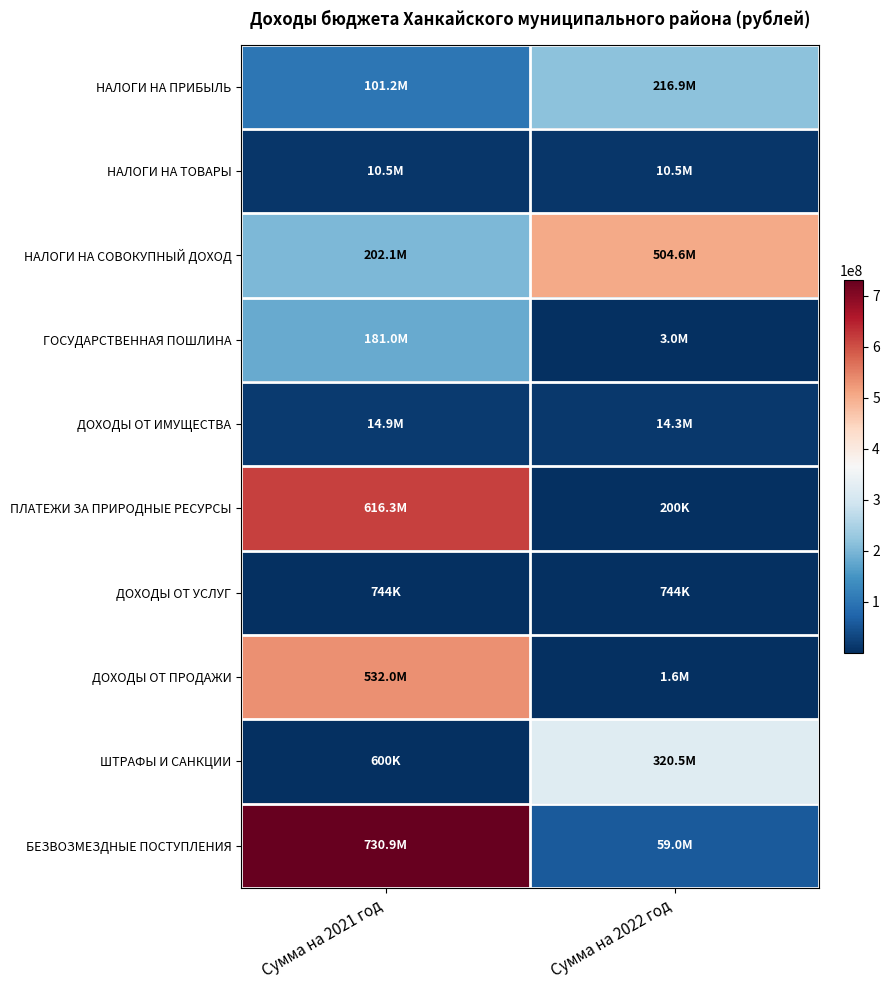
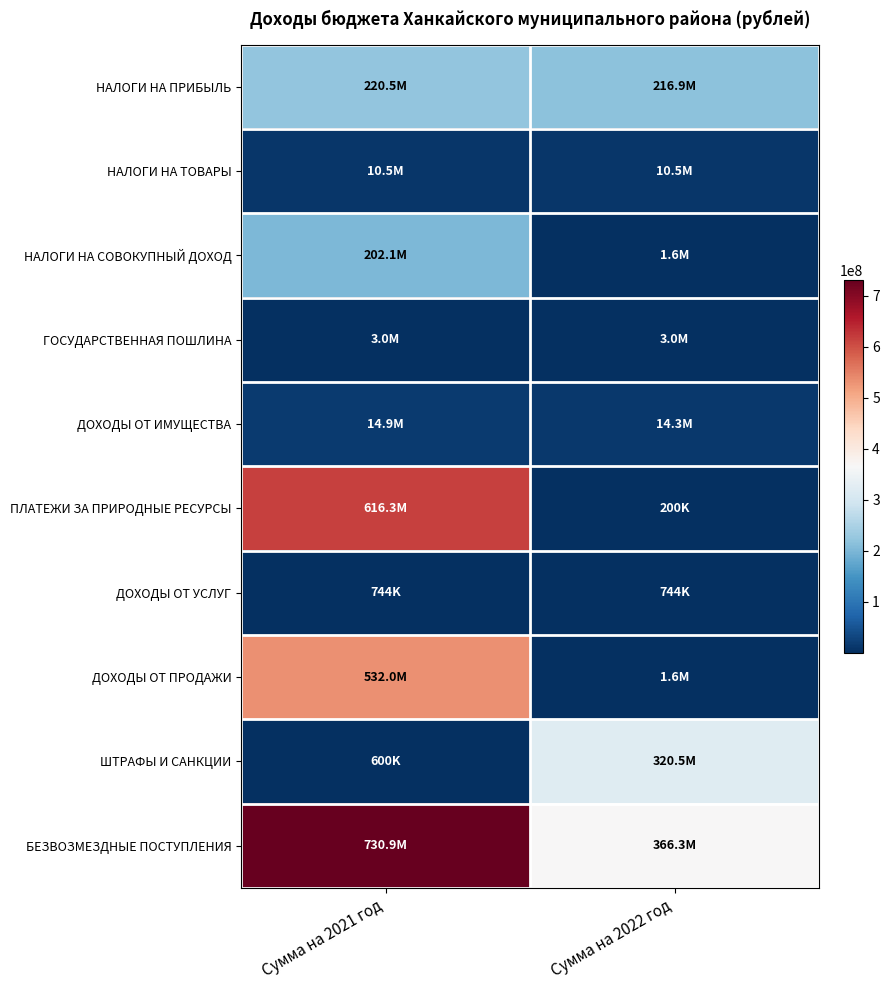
  {
    "НАЛОГИ НА ПРИБЫЛЬ": {
-     "Сумма на 2021 год": "101.2M",
+     "Сумма на 2021 год": "220.5M",
      "Сумма на 2022 год": "216.9M"
    },
    "НАЛОГИ НА ТОВАРЫ": {
      "Сумма на 2021 год": "10.5M",
      "Сумма на 2022 год": "10.5M"
    },
    "НАЛОГИ НА СОВОКУПНЫЙ ДОХОД": {
      "Сумма на 2021 год": "202.1M",
-     "Сумма на 2022 год": "504.6M"
+     "Сумма на 2022 год": "1.6M"
    },
    "ГОСУДАРСТВЕННАЯ ПОШЛИНА": {
-     "Сумма на 2021 год": "181.0M",
+     "Сумма на 2021 год": "3.0M",
      "Сумма на 2022 год": "3.0M"
    },
    "ДОХОДЫ ОТ ИМУЩЕСТВА": {
      "Сумма на 2021 год": "14.9M",
      "Сумма на 2022 год": "14.3M"
    },
    "ПЛАТЕЖИ ЗА ПРИРОДНЫЕ РЕСУРСЫ": {
      "Сумма на 2021 год": "616.3M",
      "Сумма на 2022 год": "200K"
    },
    "ДОХОДЫ ОТ УСЛУГ": {
      "Сумма на 2021 год": "744K",
      "Сумма на 2022 год": "744K"
    },
    "ДОХОДЫ ОТ ПРОДАЖИ": {
      "Сумма на 2021 год": "532.0M",
      "Сумма на 2022 год": "1.6M"
    },
    "ШТРАФЫ И САНКЦИИ": {
      "Сумма на 2021 год": "600K",
      "Сумма на 2022 год": "320.5M"
    },
    "БЕЗВОЗМЕЗДНЫЕ ПОСТУПЛЕНИЯ": {
      "Сумма на 2021 год": "730.9M",
-     "Сумма на 2022 год": "59.0M"
+     "Сумма на 2022 год": "366.3M"
    }
  }
